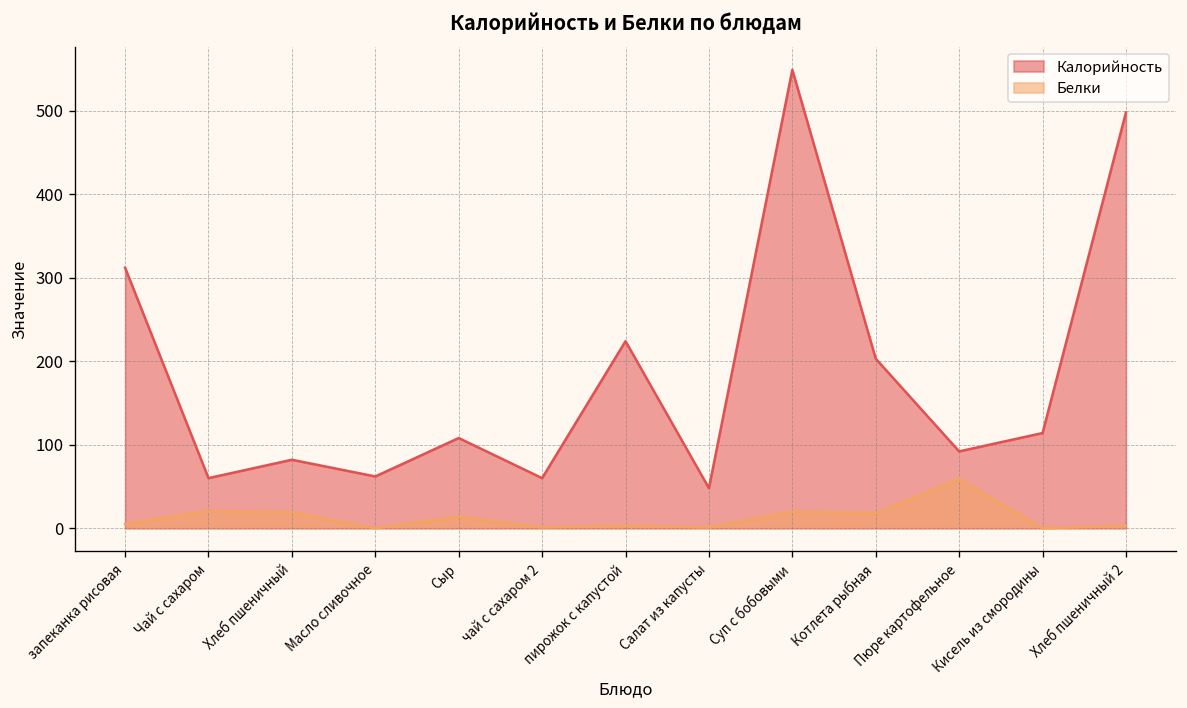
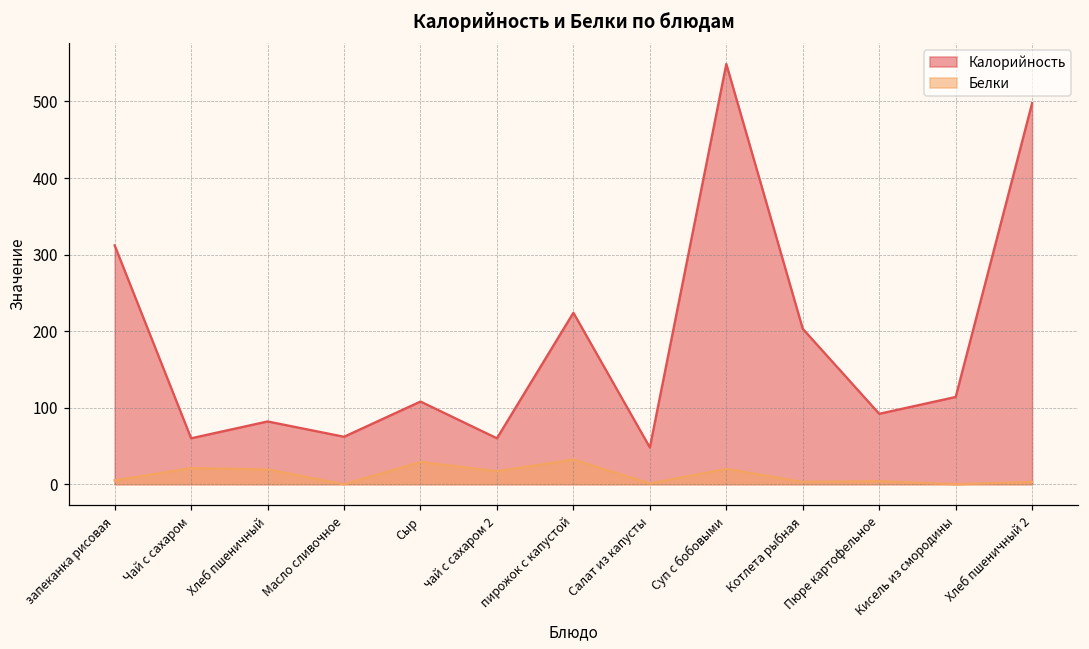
  {
    "Калорийность": {
      "запеканка рисовая": 310,
      "Чай с сахаром": 60,
      "Хлеб пшеничный": 80,
      "Масло сливочное": 60,
      "Сыр": 110,
      "чай с сахаром 2": 60,
      "пирожок с капустой": 220,
      "Салат из капусты": 50,
      "Суп с бобовыми": 550,
      "Котлета рыбная": 200,
      "Пюре картофельное": 90,
      "Кисель из смородины": 110,
      "Хлеб пшеничный 2": 500
    },
    "Белки": {
      "запеканка рисовая": 10,
      "Чай с сахаром": 20,
      "Хлеб пшеничный": 20,
      "Масло сливочное": 0,
-     "Сыр": 10,
-     "чай с сахаром 2": 0,
-     "пирожок с капустой": 0,
+     "Сыр": 30,
+     "чай с сахаром 2": 20,
+     "пирожок с капустой": 30,
      "Салат из капусты": 0,
      "Суп с бобовыми": 20,
-     "Котлета рыбная": 20,
-     "Пюре картофельное": 60,
+     "Котлета рыбная": 0,
+     "Пюре картофельное": 0,
      "Кисель из смородины": 0,
      "Хлеб пшеничный 2": 0
    }
  }
